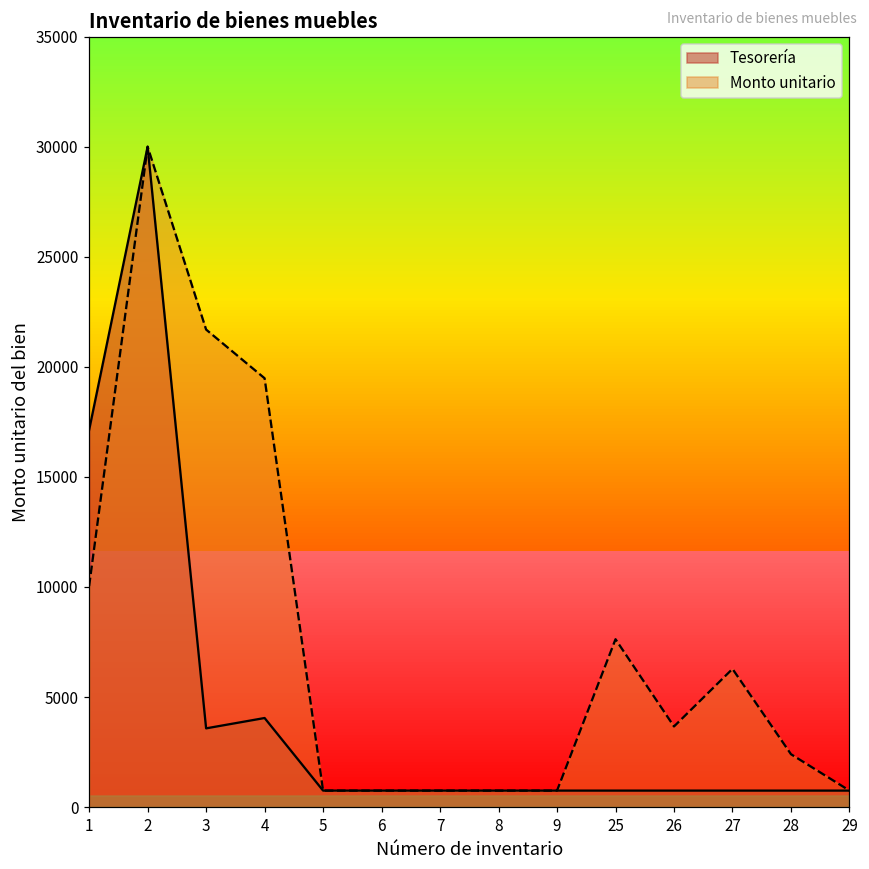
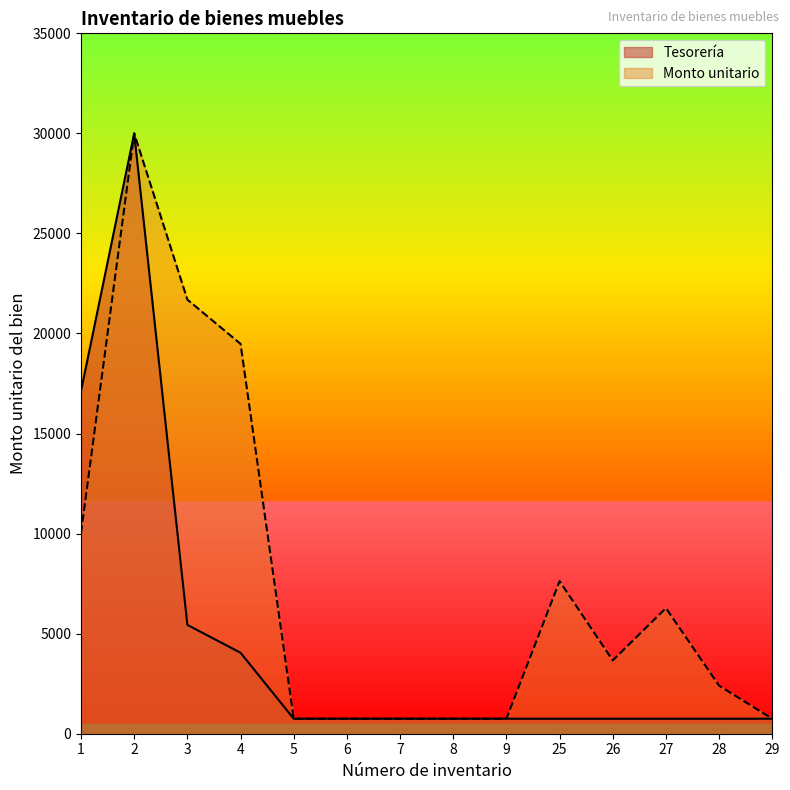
  {
    "Tesorería": {
      "1": 17100,
-     "3": 3600,
+     "3": 5400,
      "4": 4000,
      "25": 700,
      "26": 700,
      "27": 700,
      "28": 700
    },
    "Monto unitario": {
      "1": 10000,
      "3": 21700,
      "4": 19500,
      "25": 7600,
      "26": 3700,
      "27": 6300,
      "28": 2400
    }
  }
